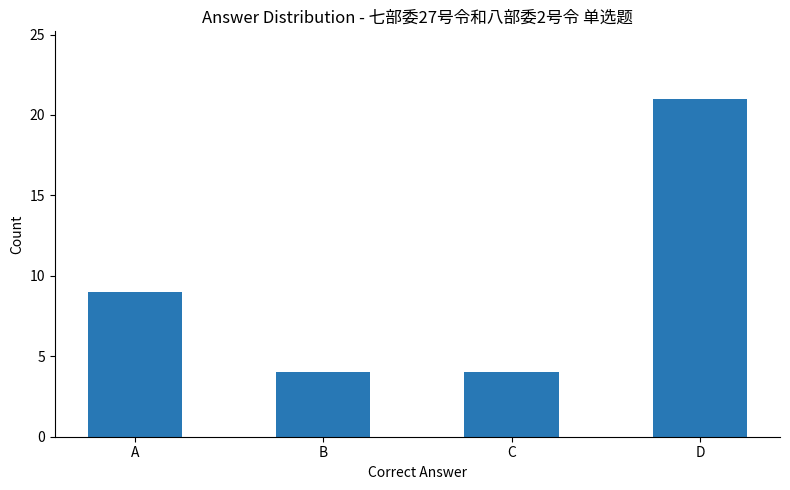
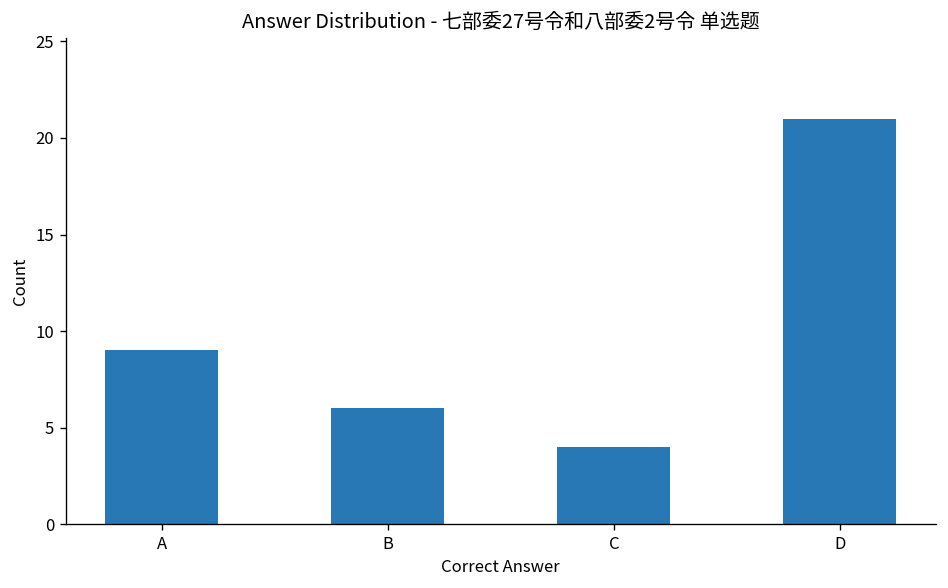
  {
    "A": 9,
-   "B": 4,
+   "B": 6,
    "C": 4,
    "D": 21
  }
